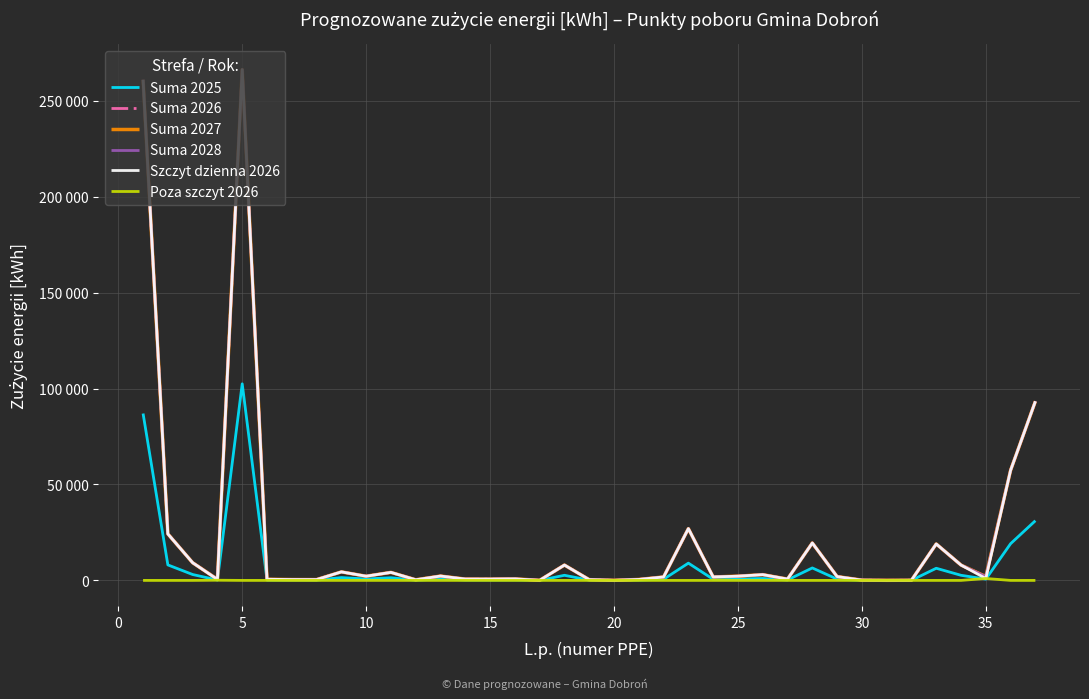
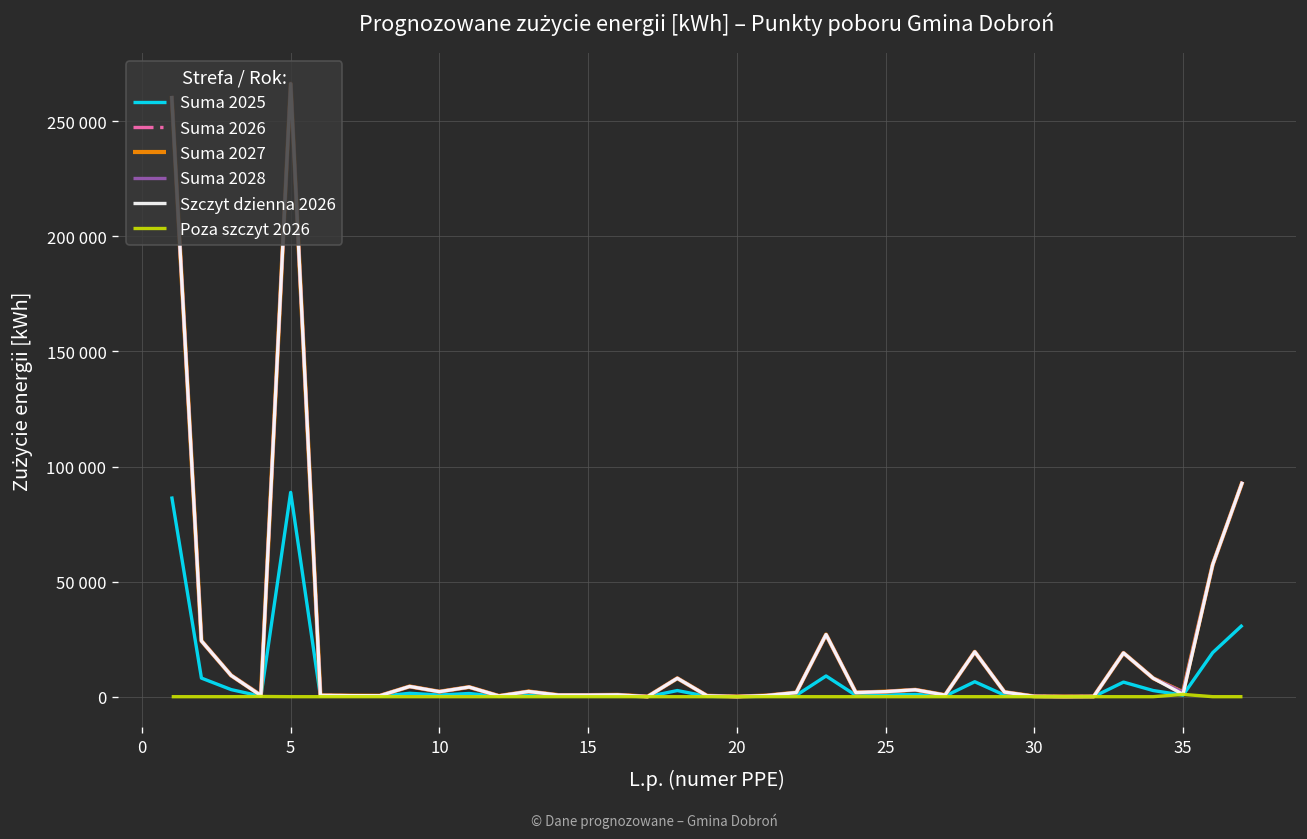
  {
    "Suma 2025": {
-     "5": 102000
+     "5": 89000
    },
    "Poza szczyt 2026": {
      "5": 0
    }
  }
